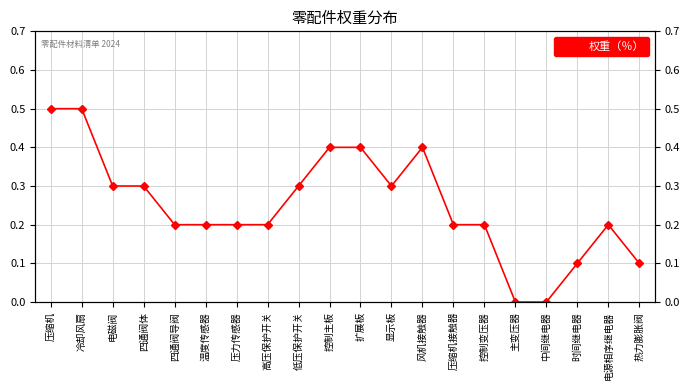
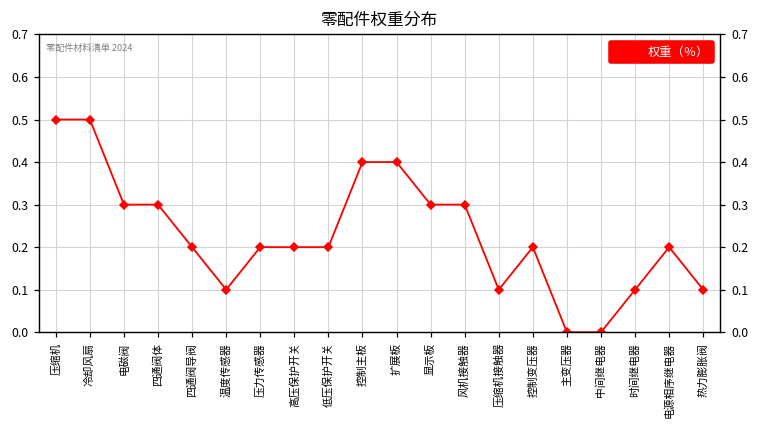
  {
    "压缩机": 0.5,
    "冷却风扇": 0.5,
    "电磁阀": 0.3,
    "四通阀体": 0.3,
    "四通阀导阀": 0.2,
-   "温度传感器": 0.2,
+   "温度传感器": 0.1,
    "压力传感器": 0.2,
    "高压保护开关": 0.2,
-   "低压保护开关": 0.3,
+   "低压保护开关": 0.2,
    "控制主板": 0.4,
    "扩展板": 0.4,
    "显示板": 0.3,
-   "风机接触器": 0.4,
-   "压缩机接触器": 0.2,
+   "风机接触器": 0.3,
+   "压缩机接触器": 0.1,
    "控制变压器": 0.2,
    "主变压器": 0.0,
    "中间继电器": 0.0,
    "时间继电器": 0.1,
    "电源相序继电器": 0.2,
    "热力膨胀阀": 0.1
  }
